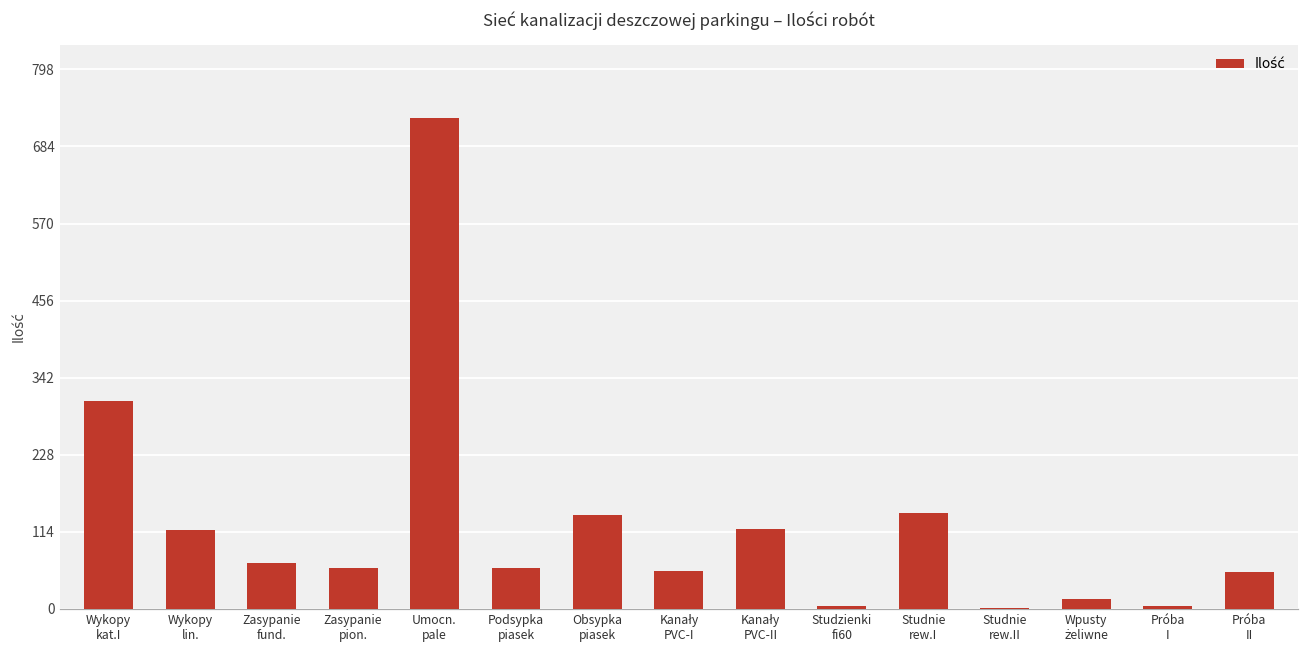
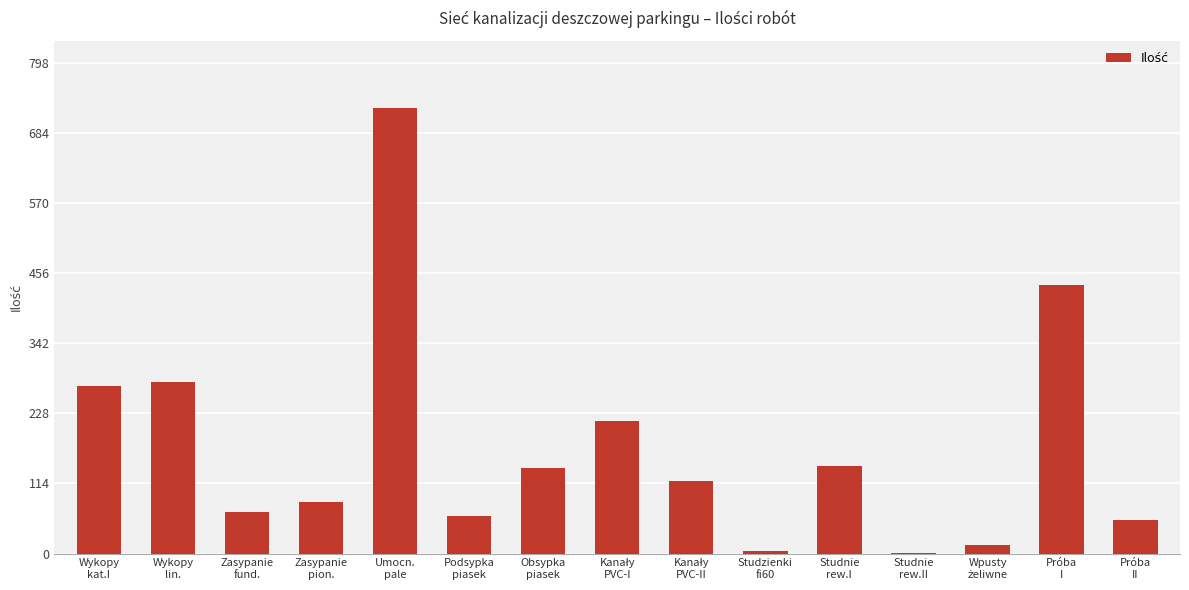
  {
-   "Wykopy kat.I": 310,
-   "Wykopy lin.": 120,
+   "Wykopy kat.I": 270,
+   "Wykopy lin.": 280,
    "Zasypanie fund.": 70,
-   "Zasypanie pion.": 60,
+   "Zasypanie pion.": 80,
    "Umocn. pale": 730,
    "Podsypka piasek": 60,
    "Obsypka piasek": 140,
-   "Kanały PVC-I": 60,
+   "Kanały PVC-I": 220,
    "Kanały PVC-II": 120,
    "Studnie rew.I": 140,
    "Wpusty żeliwne": 10,
-   "Próba I": 0,
+   "Próba I": 440,
    "Próba II": 60
  }
